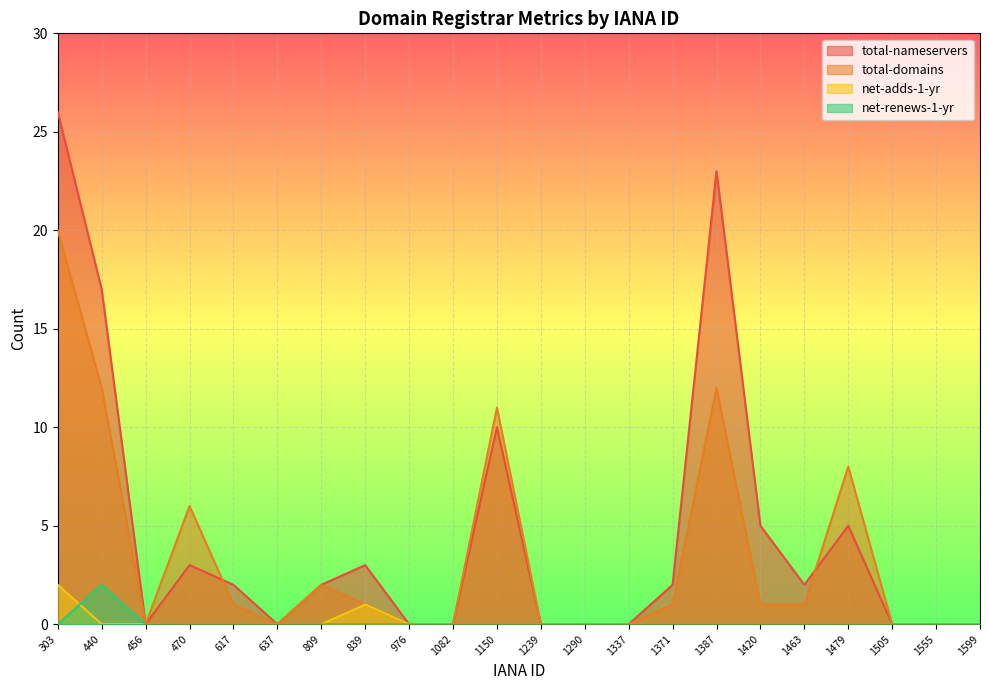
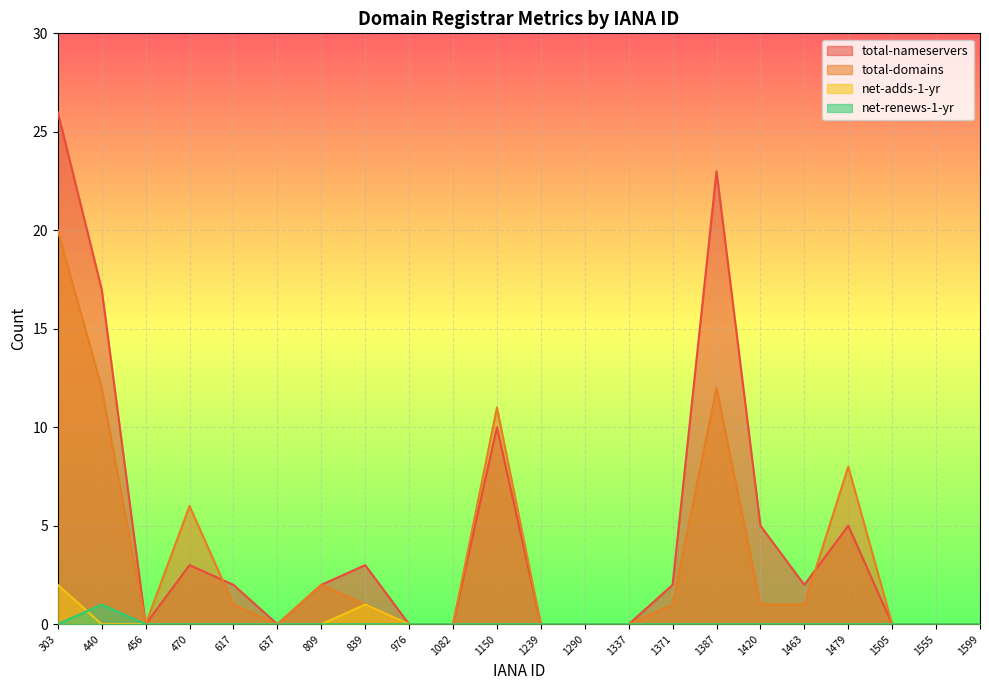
  {
    "net-adds-1-yr": {
      "303": 2,
      "440": 0
    },
    "net-renews-1-yr": {
      "303": 0,
-     "440": 2,
+     "440": 1,
      "839": 0
    }
  }
